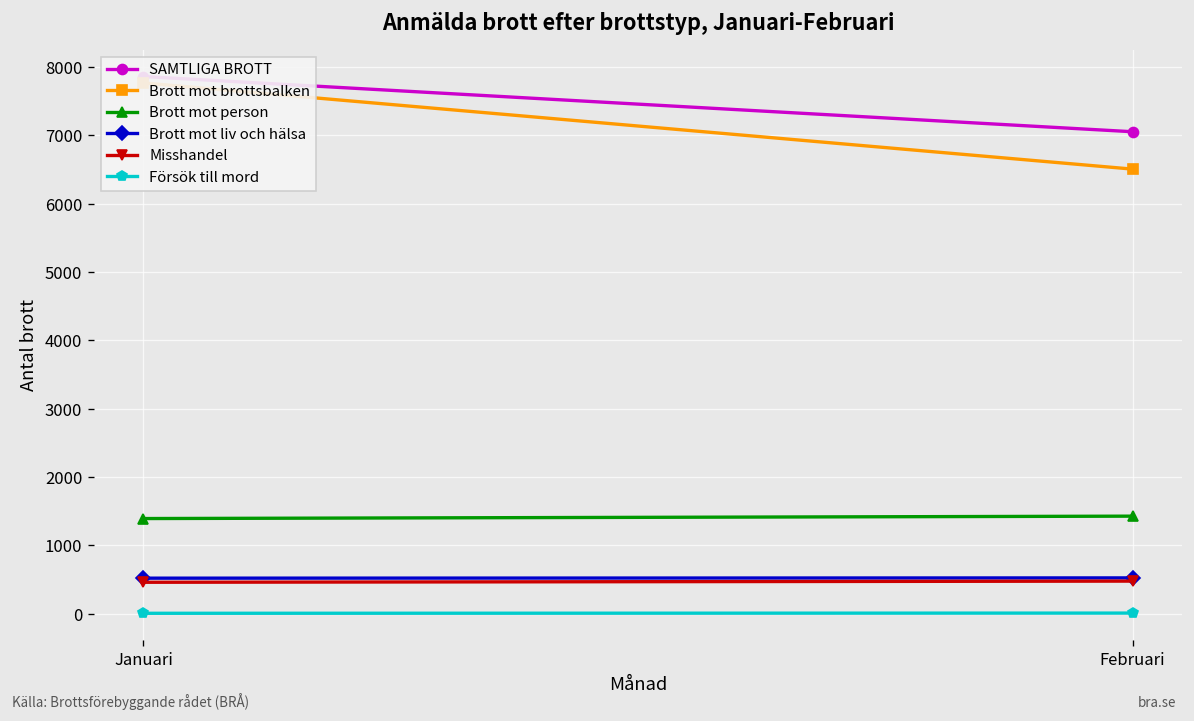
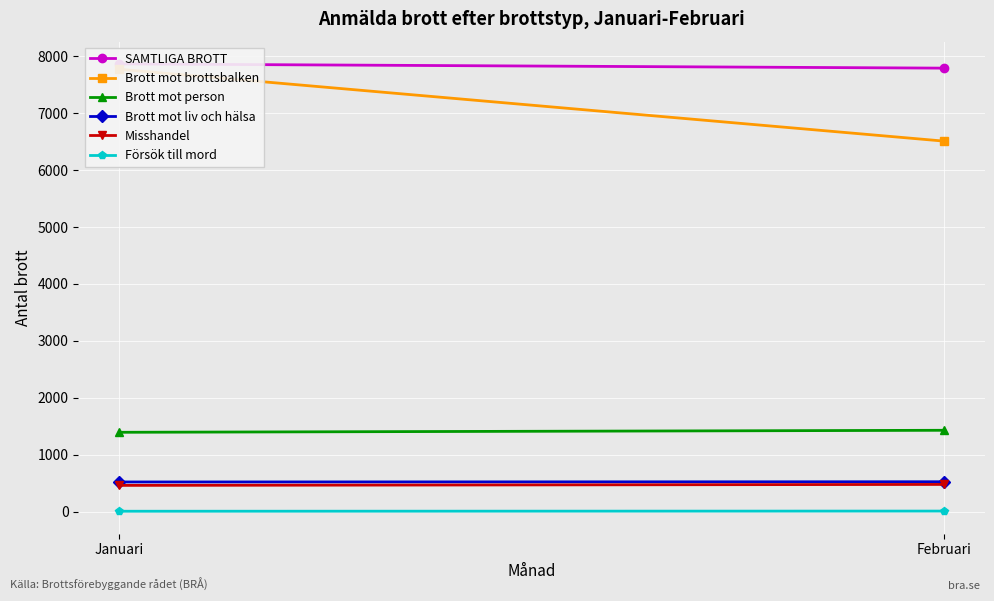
  {
    "SAMTLIGA BROTT": {
-     "Februari": 7100
+     "Februari": 7800
    },
    "Brott mot brottsbalken": {
      "Februari": 6500
    },
    "Brott mot person": {
      "Januari": 1400,
      "Februari": 1400
    },
    "Brott mot liv och hälsa": {
      "Januari": 500,
      "Februari": 500
    },
    "Misshandel": {
      "Januari": 500,
      "Februari": 500
    },
    "Försök till mord": {
      "Januari": 0,
      "Februari": 0
    }
  }
